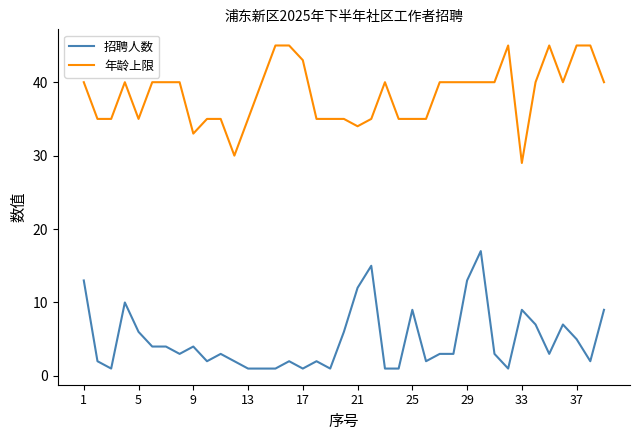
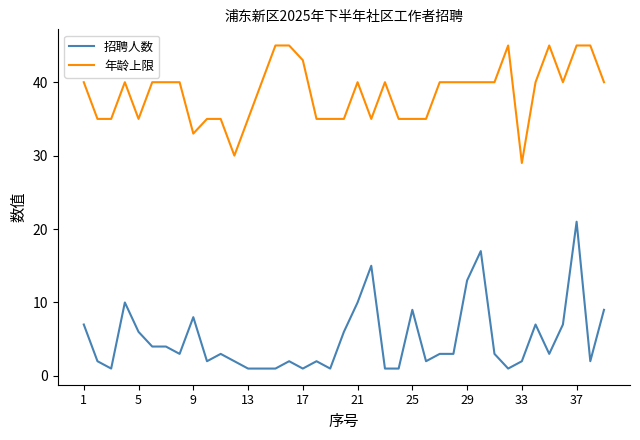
  {
    "招聘人数": {
-     "1": 13,
+     "1": 7,
      "5": 6,
-     "9": 4,
+     "9": 8,
      "13": 1,
      "17": 1,
-     "21": 12,
+     "21": 10,
      "25": 9,
      "29": 13,
-     "33": 9,
-     "37": 5
+     "33": 2,
+     "37": 21
    },
    "年龄上限": {
      "1": 40,
      "5": 35,
      "9": 33,
      "13": 35,
      "17": 43,
-     "21": 34,
+     "21": 40,
      "25": 35,
      "29": 40,
      "33": 29,
      "37": 45
    }
  }
